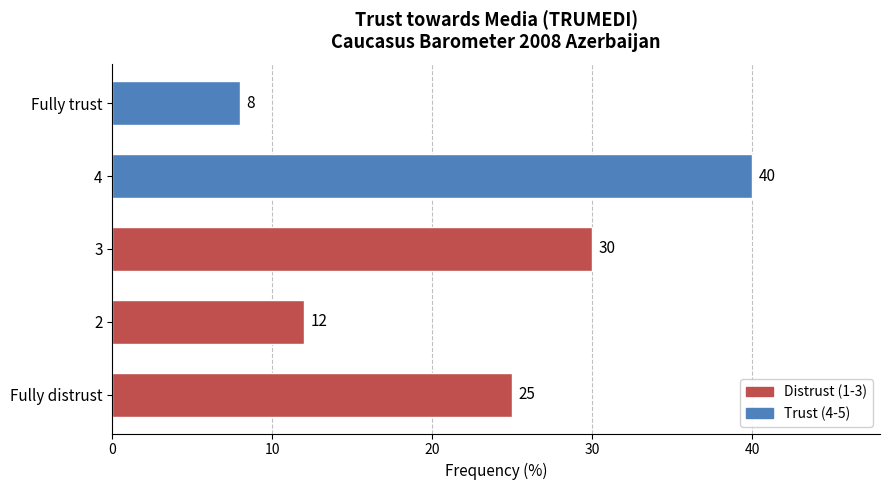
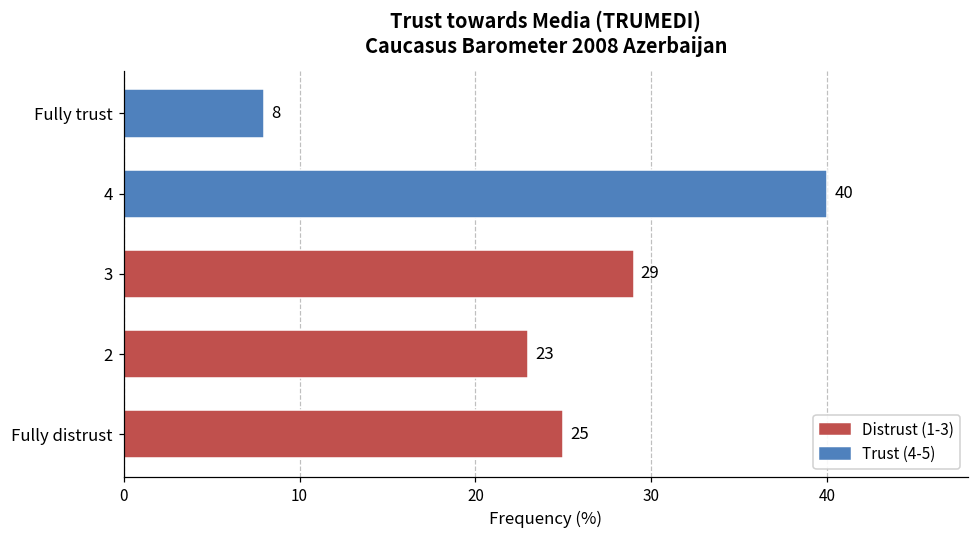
  {
    "Fully trust": 8,
    "4": 40,
-   "3": 30,
-   "2": 12,
+   "3": 29,
+   "2": 23,
    "Fully distrust": 25
  }
